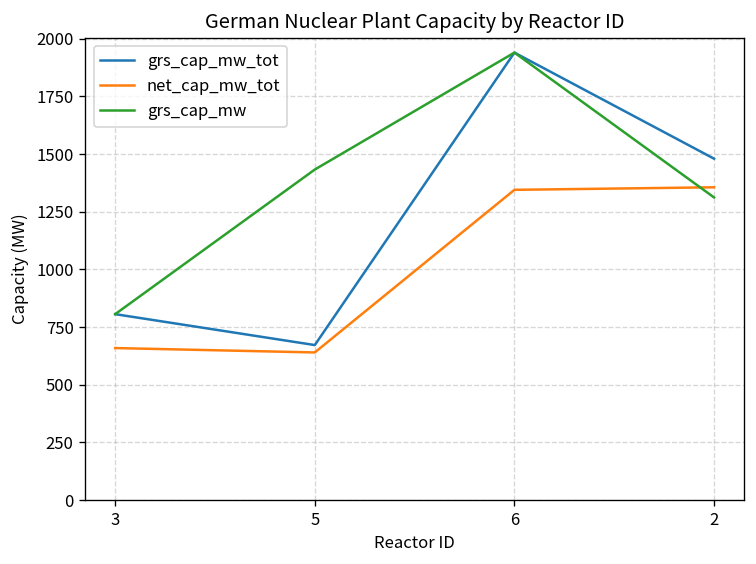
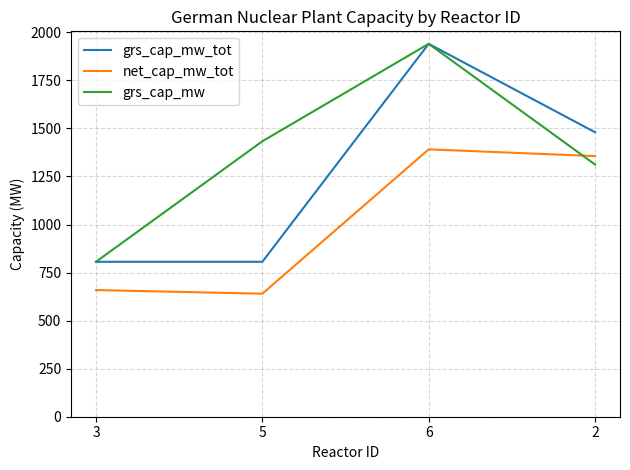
  {
    "grs_cap_mw_tot": {
-     "5": 670,
+     "5": 810,
      "2": 1480
    },
    "net_cap_mw_tot": {
      "3": 660,
      "5": 640,
-     "6": 1350,
+     "6": 1390,
      "2": 1360
    },
    "grs_cap_mw": {
      "5": 1430,
      "2": 1310
    }
  }
